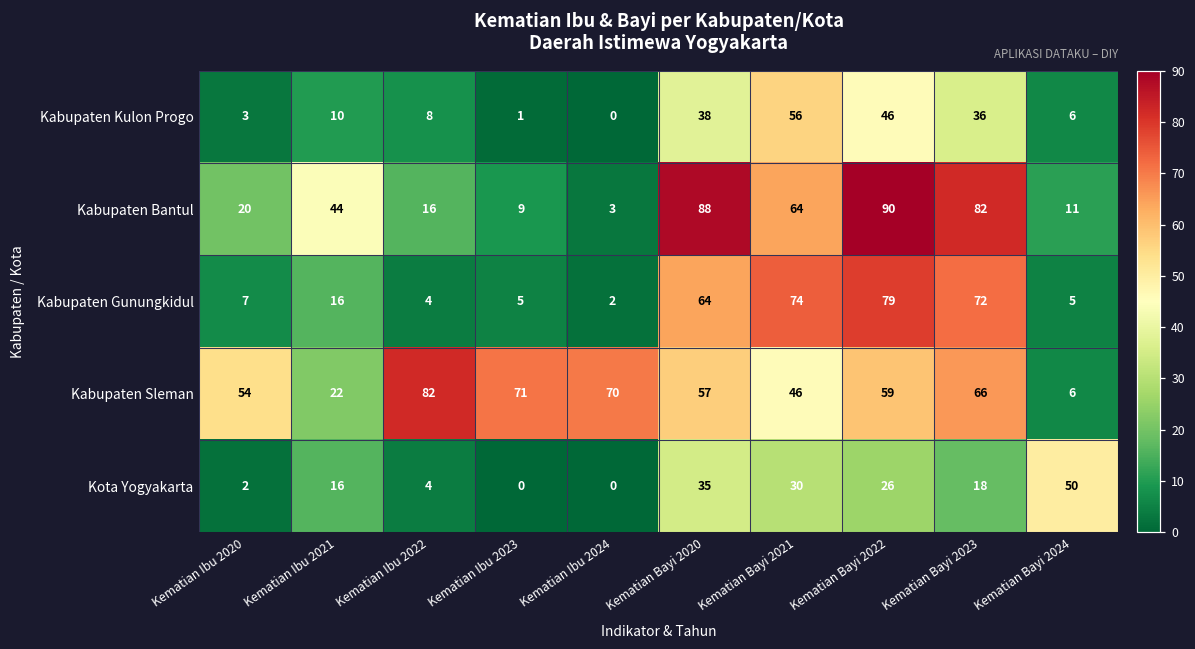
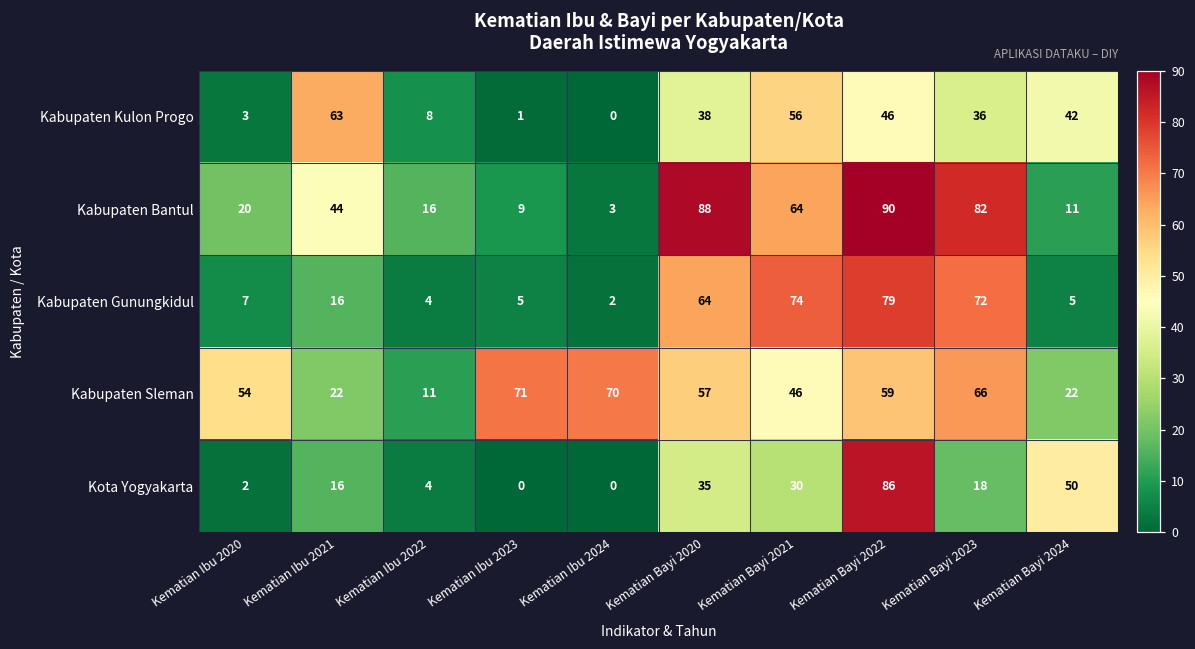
  {
    "Kabupaten Kulon Progo": {
      "Kematian Ibu 2020": 3,
-     "Kematian Ibu 2021": 10,
+     "Kematian Ibu 2021": 63,
      "Kematian Ibu 2022": 8,
      "Kematian Ibu 2023": 1,
      "Kematian Ibu 2024": 0,
      "Kematian Bayi 2020": 38,
      "Kematian Bayi 2021": 56,
      "Kematian Bayi 2022": 46,
      "Kematian Bayi 2023": 36,
-     "Kematian Bayi 2024": 6
+     "Kematian Bayi 2024": 42
    },
    "Kabupaten Bantul": {
      "Kematian Ibu 2020": 20,
      "Kematian Ibu 2021": 44,
      "Kematian Ibu 2022": 16,
      "Kematian Ibu 2023": 9,
      "Kematian Ibu 2024": 3,
      "Kematian Bayi 2020": 88,
      "Kematian Bayi 2021": 64,
      "Kematian Bayi 2022": 90,
      "Kematian Bayi 2023": 82,
      "Kematian Bayi 2024": 11
    },
    "Kabupaten Gunungkidul": {
      "Kematian Ibu 2020": 7,
      "Kematian Ibu 2021": 16,
      "Kematian Ibu 2022": 4,
      "Kematian Ibu 2023": 5,
      "Kematian Ibu 2024": 2,
      "Kematian Bayi 2020": 64,
      "Kematian Bayi 2021": 74,
      "Kematian Bayi 2022": 79,
      "Kematian Bayi 2023": 72,
      "Kematian Bayi 2024": 5
    },
    "Kabupaten Sleman": {
      "Kematian Ibu 2020": 54,
      "Kematian Ibu 2021": 22,
-     "Kematian Ibu 2022": 82,
+     "Kematian Ibu 2022": 11,
      "Kematian Ibu 2023": 71,
      "Kematian Ibu 2024": 70,
      "Kematian Bayi 2020": 57,
      "Kematian Bayi 2021": 46,
      "Kematian Bayi 2022": 59,
      "Kematian Bayi 2023": 66,
-     "Kematian Bayi 2024": 6
+     "Kematian Bayi 2024": 22
    },
    "Kota Yogyakarta": {
      "Kematian Ibu 2020": 2,
      "Kematian Ibu 2021": 16,
      "Kematian Ibu 2022": 4,
      "Kematian Ibu 2023": 0,
      "Kematian Ibu 2024": 0,
      "Kematian Bayi 2020": 35,
      "Kematian Bayi 2021": 30,
-     "Kematian Bayi 2022": 26,
+     "Kematian Bayi 2022": 86,
      "Kematian Bayi 2023": 18,
      "Kematian Bayi 2024": 50
    }
  }
